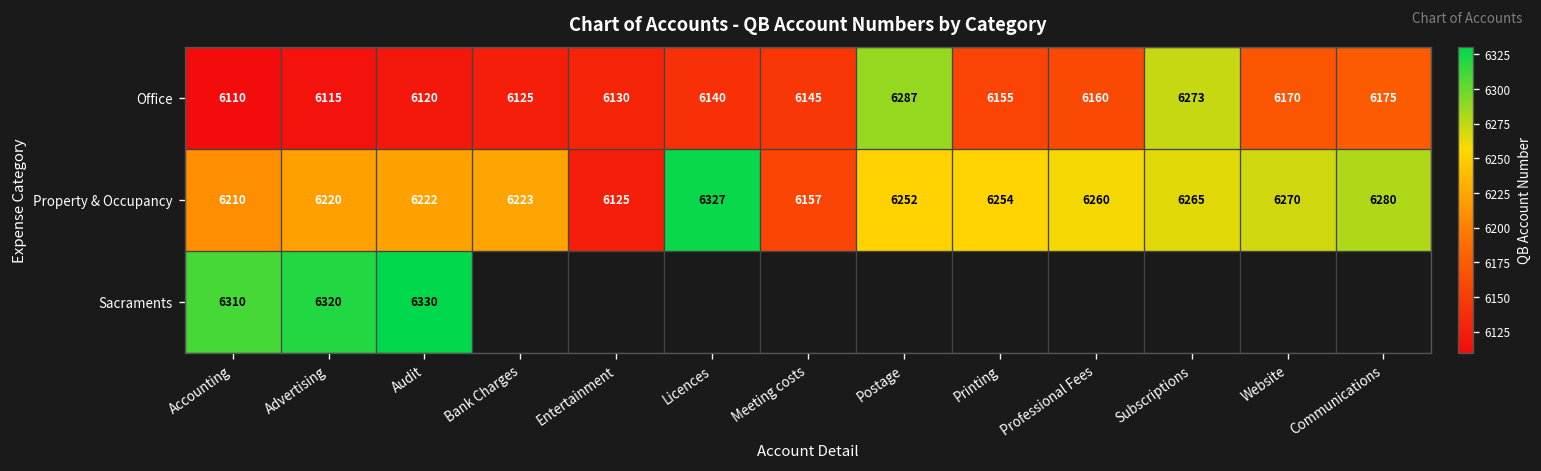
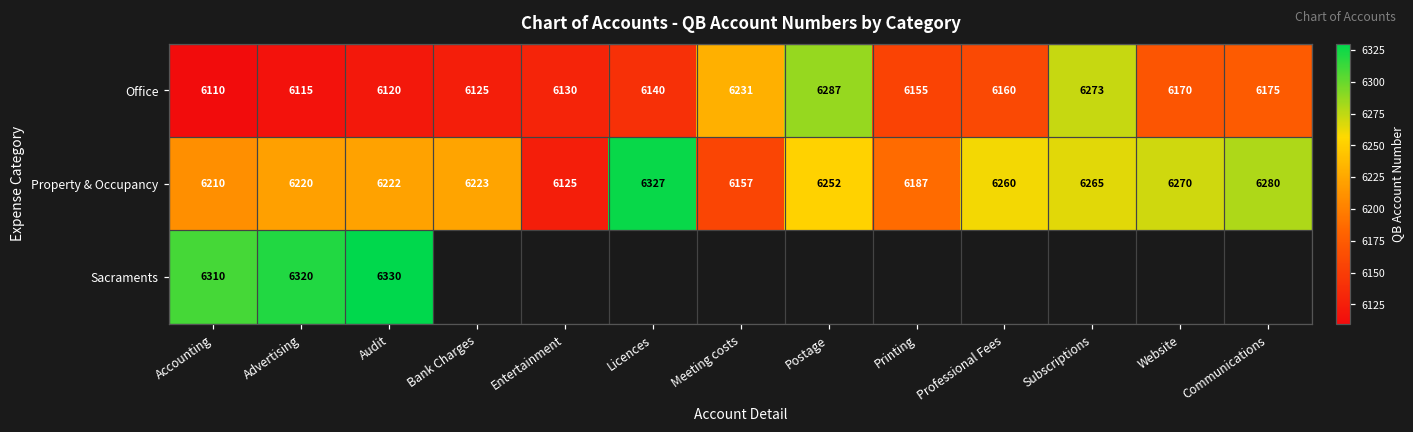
  {
    "Office": {
      "Accounting": 6110,
      "Advertising": 6115,
      "Audit": 6120,
      "Bank Charges": 6125,
      "Entertainment": 6130,
      "Licences": 6140,
-     "Meeting costs": 6145,
+     "Meeting costs": 6231,
      "Postage": 6287,
      "Printing": 6155,
      "Professional Fees": 6160,
      "Subscriptions": 6273,
      "Website": 6170,
      "Communications": 6175
    },
    "Property & Occupancy": {
      "Accounting": 6210,
      "Advertising": 6220,
      "Audit": 6222,
      "Bank Charges": 6223,
      "Entertainment": 6125,
      "Licences": 6327,
      "Meeting costs": 6157,
      "Postage": 6252,
-     "Printing": 6254,
+     "Printing": 6187,
      "Professional Fees": 6260,
      "Subscriptions": 6265,
      "Website": 6270,
      "Communications": 6280
    },
    "Sacraments": {
      "Accounting": 6310,
      "Advertising": 6320,
      "Audit": 6330
    }
  }
